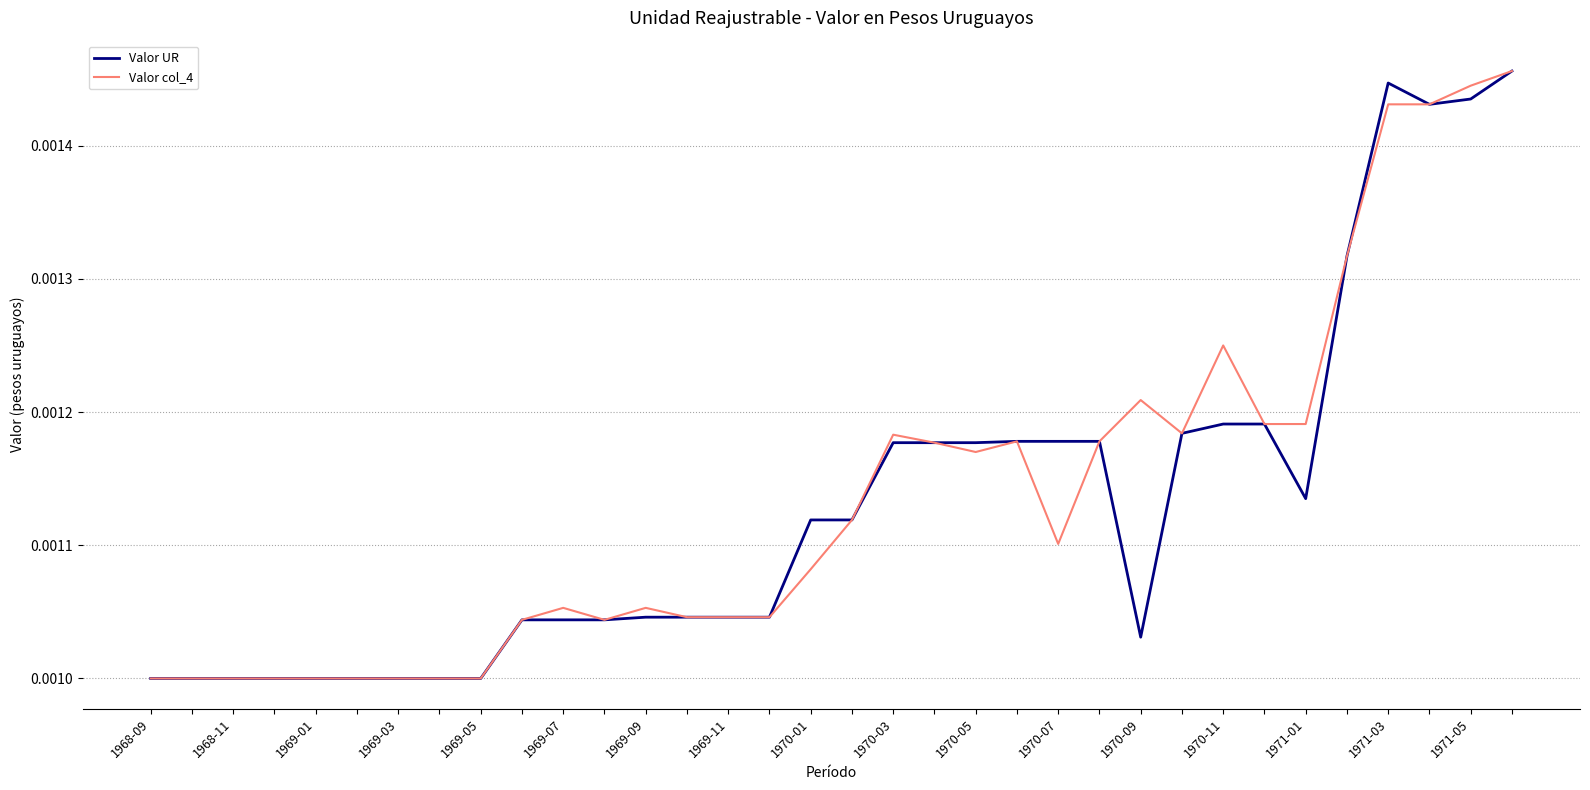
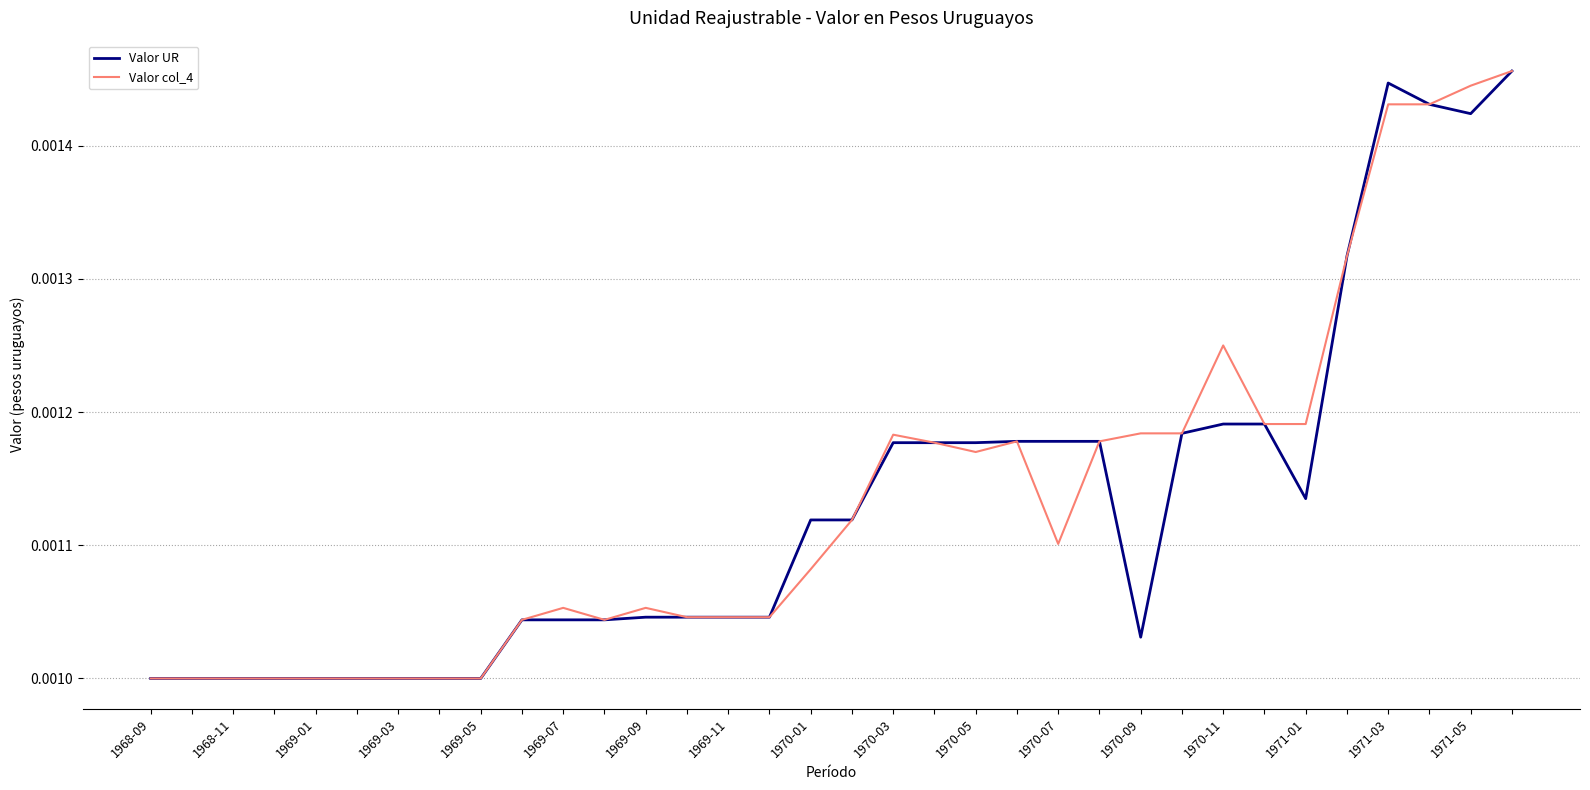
  {
    "Valor UR": {
      "1969-07": 0.001044,
      "1969-09": 0.001046,
      "1970-01": 0.001119,
      "1970-03": 0.001177,
      "1970-05": 0.001177,
      "1970-07": 0.001178,
      "1970-09": 0.001031,
      "1970-11": 0.001191,
      "1971-01": 0.001135,
      "1971-03": 0.001447,
-     "1971-05": 0.001435
+     "1971-05": 0.001424
    },
    "Valor col_4": {
      "1969-07": 0.001053,
      "1969-09": 0.001053,
      "1970-01": 0.001082,
      "1970-03": 0.001183,
      "1970-05": 0.001170,
      "1970-07": 0.001101,
-     "1970-09": 0.001209,
+     "1970-09": 0.001184,
      "1970-11": 0.001250,
      "1971-01": 0.001191,
      "1971-03": 0.001431,
      "1971-05": 0.001445
    }
  }
